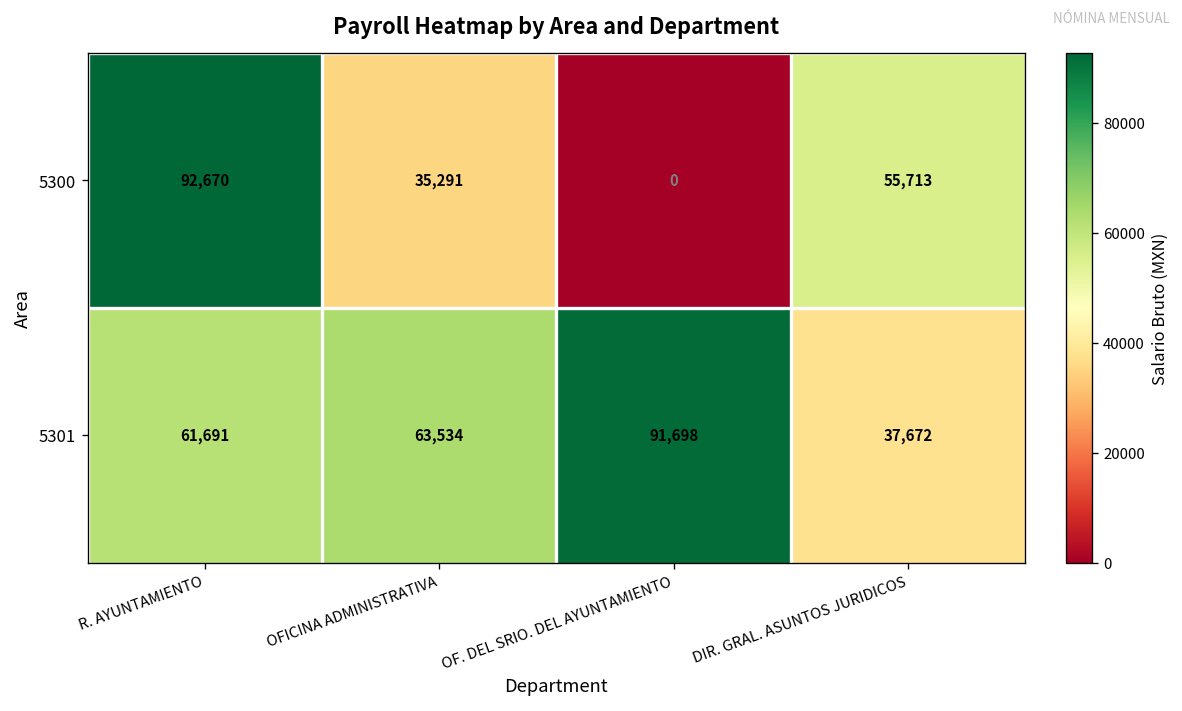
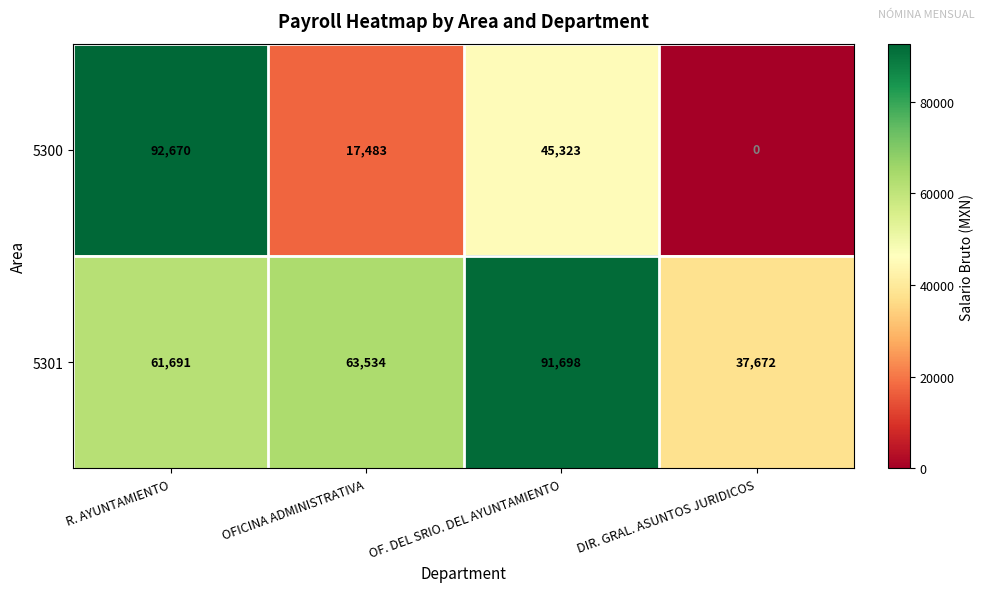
  {
    "5300": {
      "R. AYUNTAMIENTO": "92,670",
-     "OFICINA ADMINISTRATIVA": "35,291",
-     "OF. DEL SRIO. DEL AYUNTAMIENTO": "0",
-     "DIR. GRAL. ASUNTOS JURIDICOS": "55,713"
+     "OFICINA ADMINISTRATIVA": "17,483",
+     "OF. DEL SRIO. DEL AYUNTAMIENTO": "45,323",
+     "DIR. GRAL. ASUNTOS JURIDICOS": "0"
    },
    "5301": {
      "R. AYUNTAMIENTO": "61,691",
      "OFICINA ADMINISTRATIVA": "63,534",
      "OF. DEL SRIO. DEL AYUNTAMIENTO": "91,698",
      "DIR. GRAL. ASUNTOS JURIDICOS": "37,672"
    }
  }
